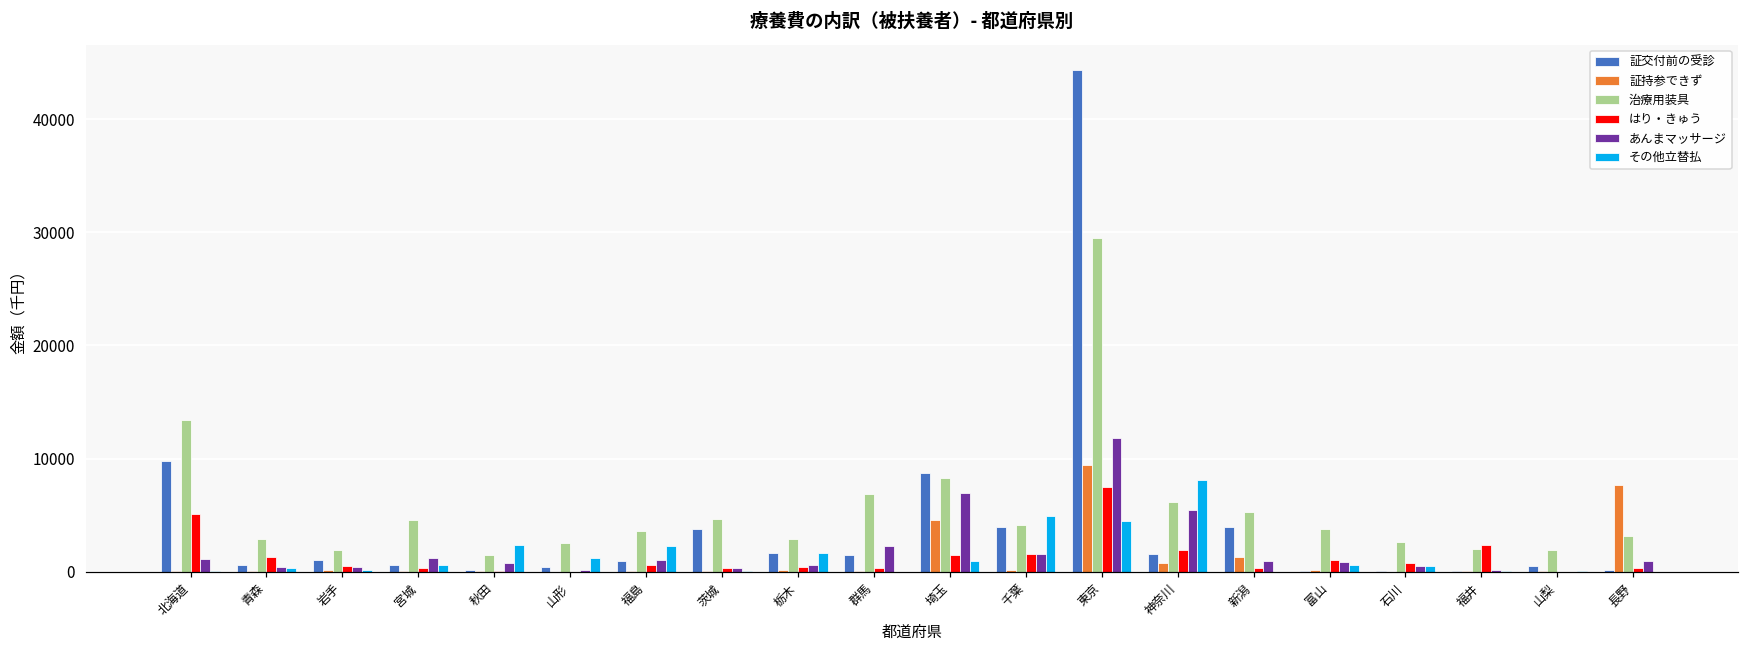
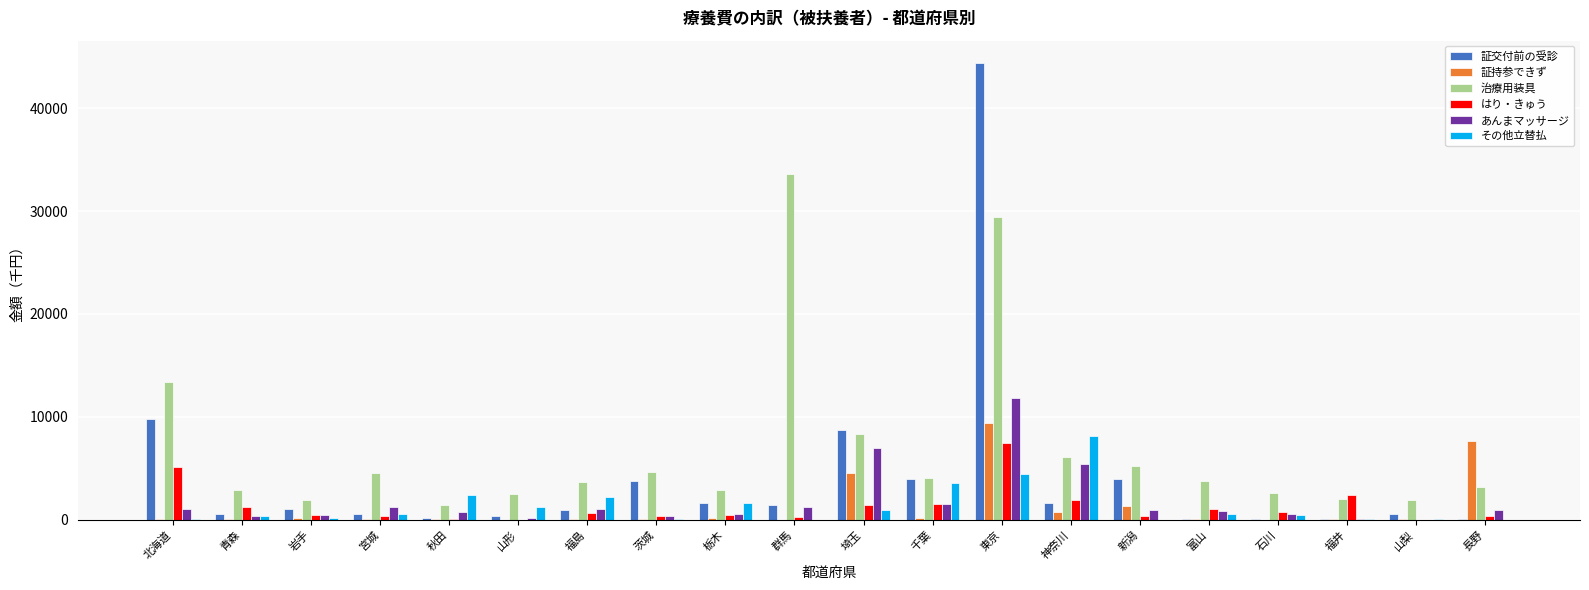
  {
    "証交付前の受診": {
      "北海道": 9800,
      "青森": 600,
      "岩手": 1000,
      "宮城": 600,
      "山形": 400,
      "福島": 1000,
      "茨城": 3800,
      "栃木": 1600,
      "群馬": 1500,
      "埼玉": 8700,
      "千葉": 4000,
      "東京": 44400,
      "神奈川": 1600,
      "新潟": 3900,
      "山梨": 500
    },
    "証持参できず": {
      "山形": 0,
      "埼玉": 4500,
      "東京": 9400,
      "神奈川": 800,
      "新潟": 1300,
      "長野": 7600
    },
    "治療用装具": {
      "北海道": 13400,
      "青森": 2900,
      "岩手": 2000,
      "宮城": 4600,
      "秋田": 1500,
      "山形": 2500,
      "福島": 3600,
      "茨城": 4600,
      "栃木": 2900,
-     "群馬": 6900,
+     "群馬": 33600,
      "埼玉": 8300,
      "千葉": 4100,
      "東京": 29500,
      "神奈川": 6100,
      "新潟": 5200,
      "富山": 3800,
      "石川": 2600,
      "福井": 2000,
      "山梨": 1900,
      "長野": 3200
    },
    "はり・きゅう": {
      "北海道": 5100,
      "青森": 1300,
      "岩手": 500,
      "宮城": 300,
      "福島": 600,
      "茨城": 400,
      "栃木": 400,
      "群馬": 300,
      "埼玉": 1500,
      "千葉": 1600,
      "東京": 7500,
      "神奈川": 1900,
      "新潟": 300,
      "富山": 1000,
      "石川": 800,
      "福井": 2400,
      "山梨": 0,
      "長野": 300
    },
    "あんまマッサージ": {
      "北海道": 1100,
      "青森": 400,
      "岩手": 400,
      "宮城": 1200,
      "秋田": 700,
      "福島": 1000,
      "茨城": 300,
      "栃木": 600,
-     "群馬": 2300,
+     "群馬": 1200,
      "埼玉": 7000,
      "千葉": 1600,
      "東京": 11800,
      "神奈川": 5400,
      "新潟": 900,
      "富山": 800,
      "石川": 500,
      "山梨": 0,
      "長野": 900
    },
    "その他立替払": {
      "青森": 300,
      "宮城": 500,
      "秋田": 2400,
      "山形": 1200,
      "福島": 2300,
      "栃木": 1700,
      "埼玉": 900,
-     "千葉": 4900,
+     "千葉": 3600,
      "東京": 4500,
      "神奈川": 8100,
      "富山": 600,
      "石川": 500
    }
  }
